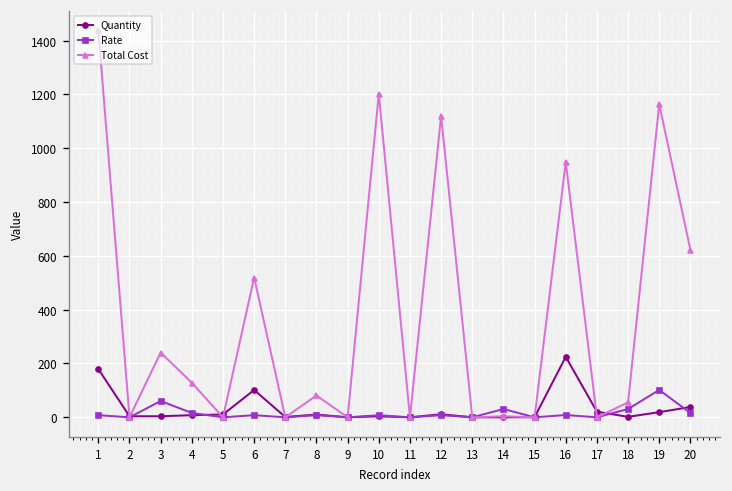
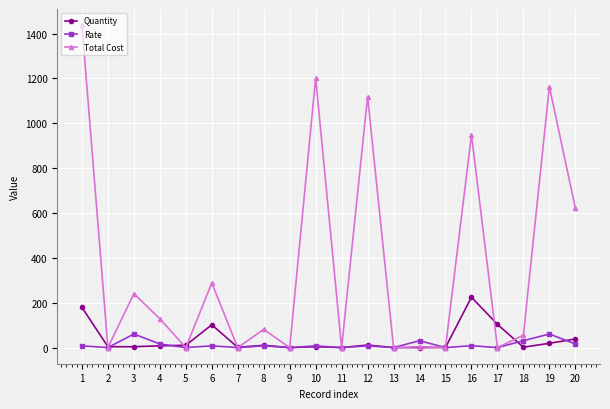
  {
    "Quantity": {
      "1": 180,
      "3": 0,
      "6": 100,
      "16": 220,
-     "17": 20,
+     "17": 100,
      "18": 0,
      "19": 20,
      "20": 40
    },
    "Rate": {
      "1": 10,
      "3": 60,
      "6": 10,
      "14": 30,
      "16": 10,
      "18": 30,
-     "19": 100,
+     "19": 60,
      "20": 20
    },
    "Total Cost": {
      "3": 240,
      "4": 130,
-     "6": 520,
+     "6": 290,
      "8": 80,
      "10": 1200,
      "12": 1120,
      "16": 950,
      "18": 60,
      "19": 1160,
      "20": 620
    }
  }
